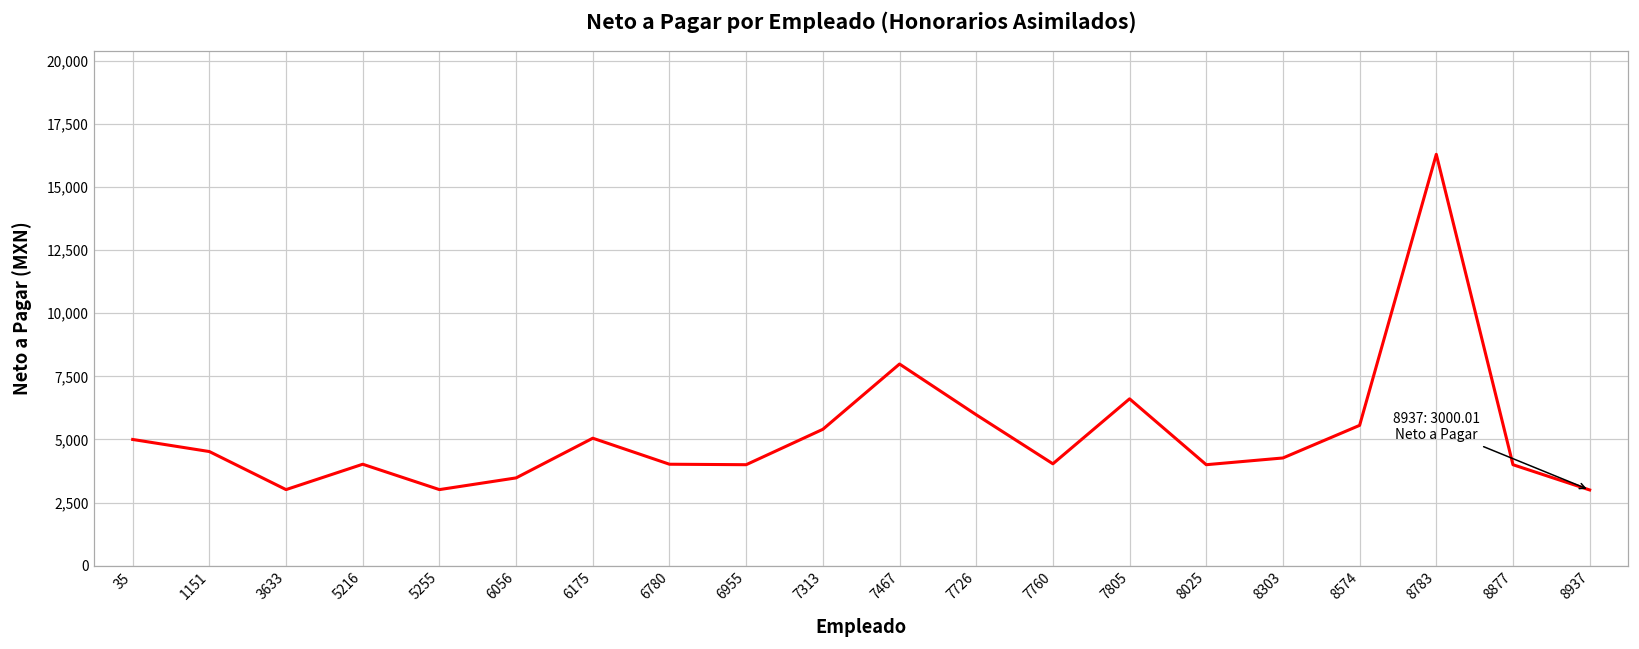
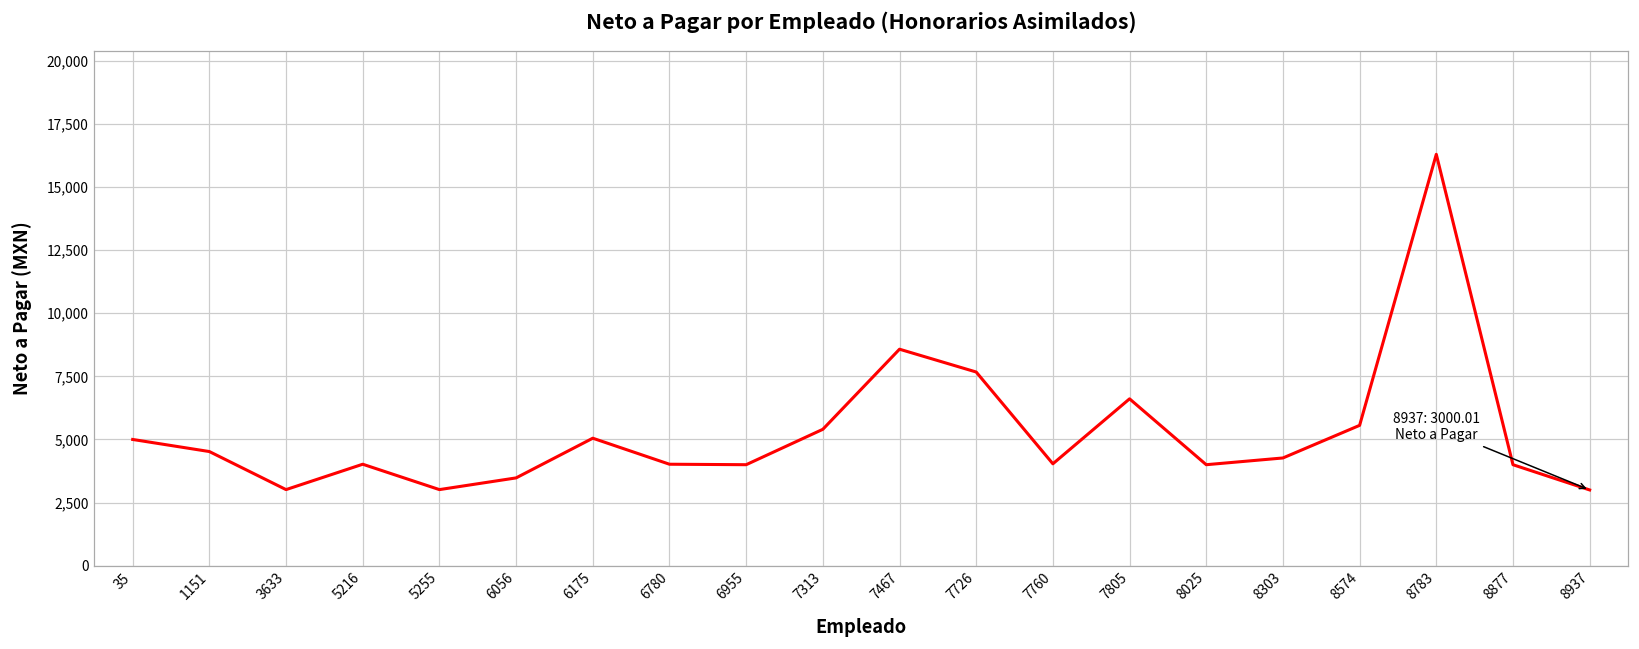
  {
    "35": "5,000",
    "1151": "4,500",
    "3633": "3,000",
    "5216": "4,000",
    "5255": "3,000",
    "6056": "3,500",
    "6175": "5,000",
    "6780": "4,000",
    "6955": "4,000",
    "7313": "5,400",
-   "7467": "8,000",
-   "7726": "6,000",
+   "7467": "8,600",
+   "7726": "7,700",
    "7760": "4,000",
    "7805": "6,600",
    "8025": "4,000",
    "8303": "4,300",
    "8574": "5,600",
    "8783": "16,300",
    "8937": "3,000"
  }
